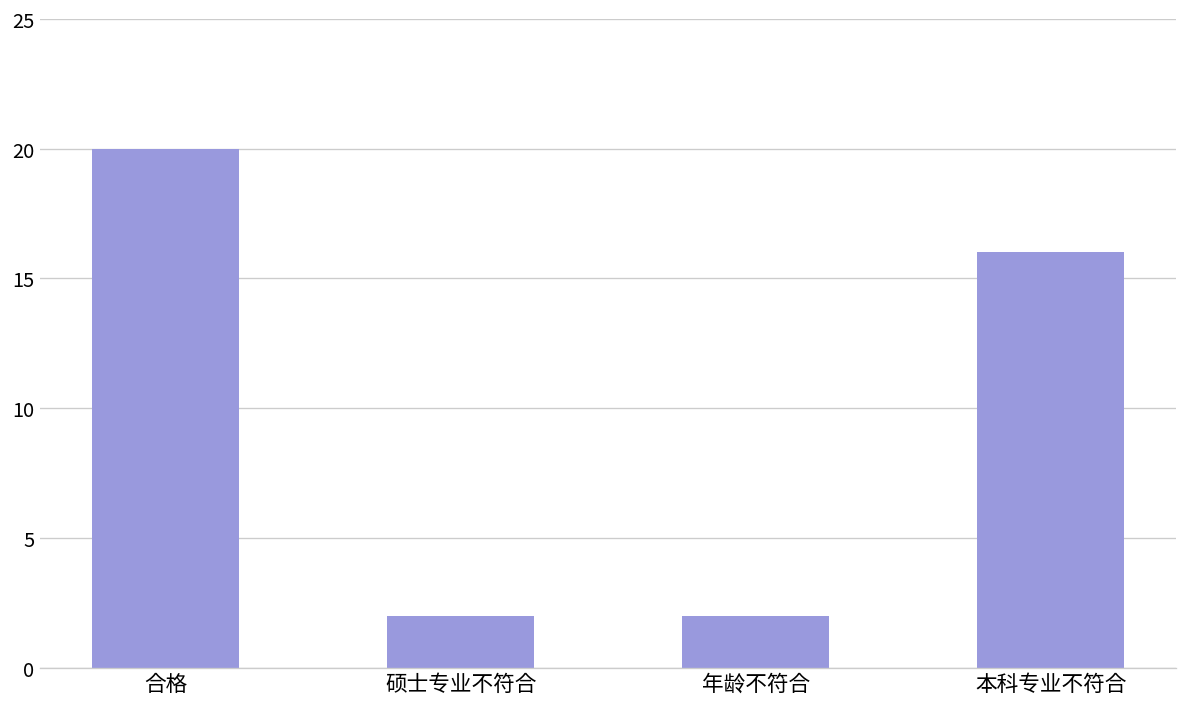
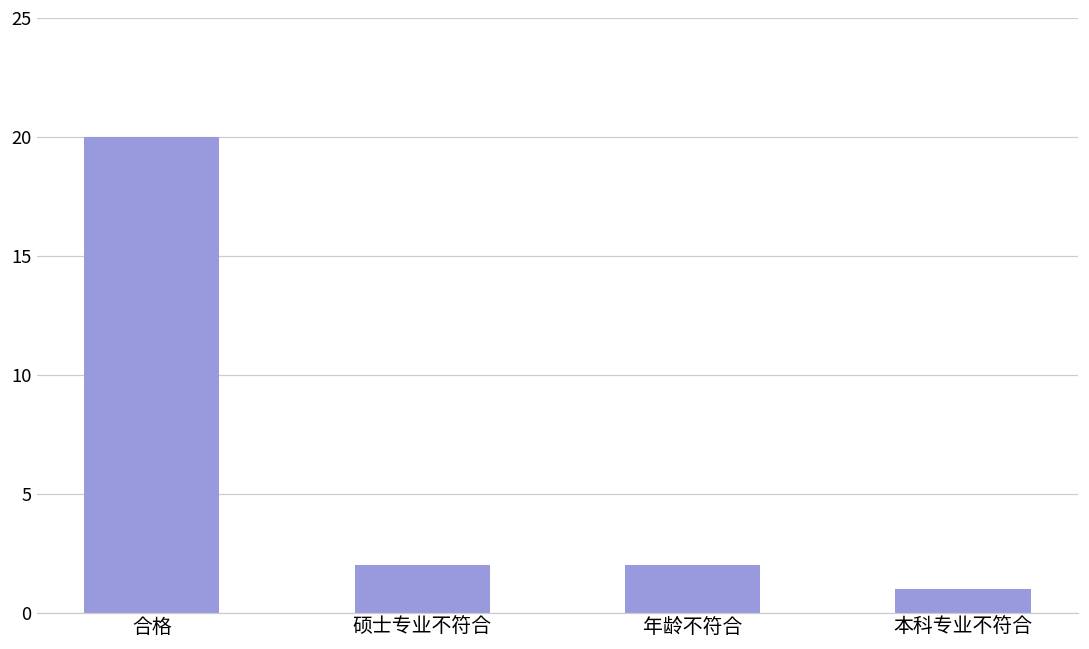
  {
    "合格": 20,
    "硕士专业不符合": 2,
    "年龄不符合": 2,
-   "本科专业不符合": 16
+   "本科专业不符合": 1
  }
